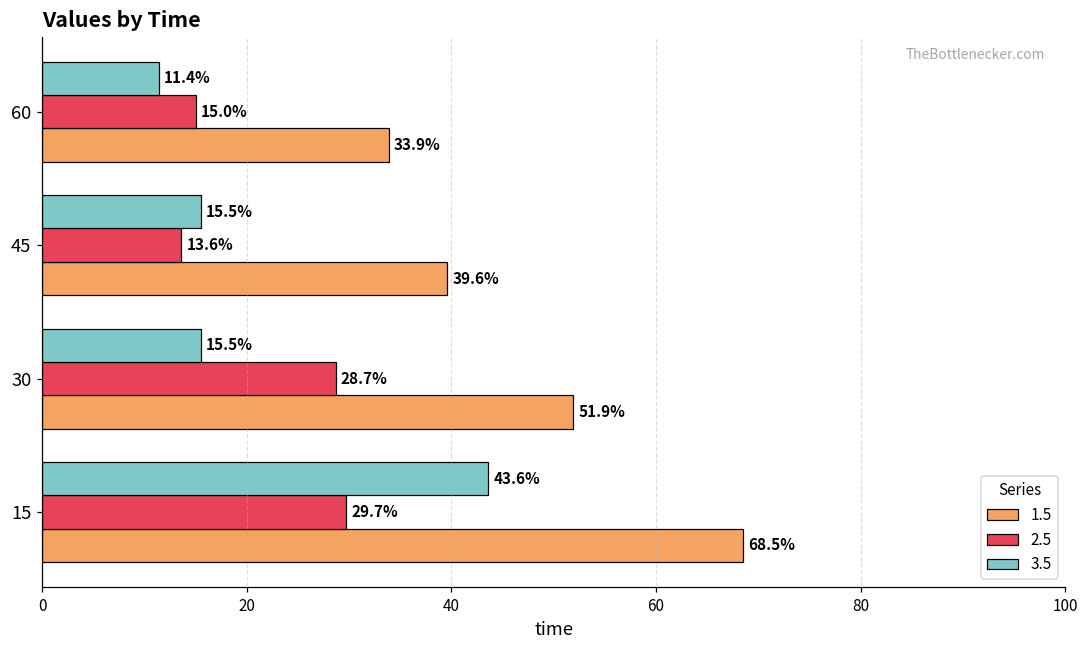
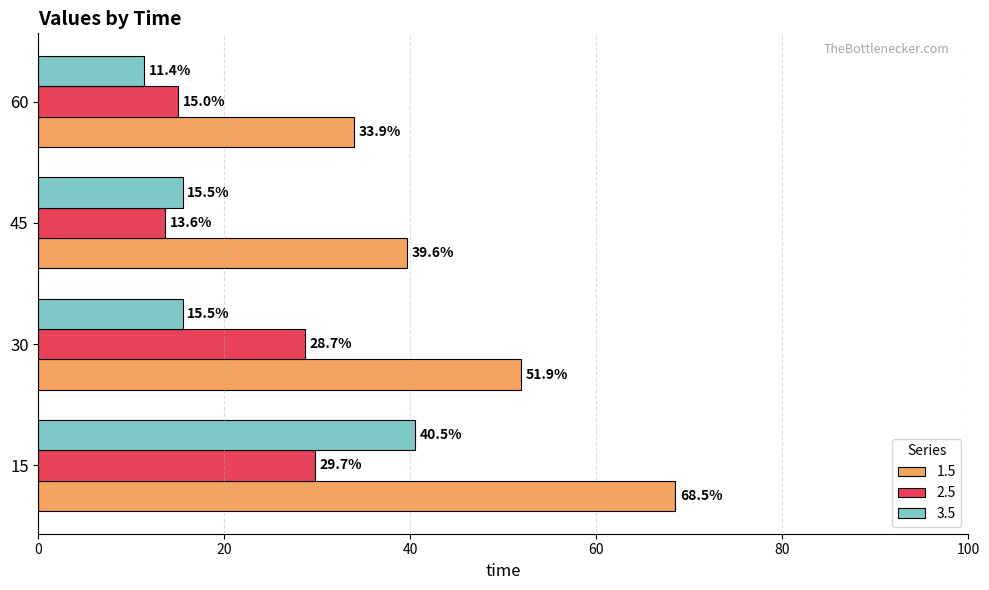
  {
    "1.5": {
      "60": "33.9%",
      "45": "39.6%",
      "30": "51.9%",
      "15": "68.5%"
    },
    "2.5": {
      "60": "15.0%",
      "45": "13.6%",
      "30": "28.7%",
      "15": "29.7%"
    },
    "3.5": {
      "60": "11.4%",
      "45": "15.5%",
      "30": "15.5%",
-     "15": "43.6%"
+     "15": "40.5%"
    }
  }
